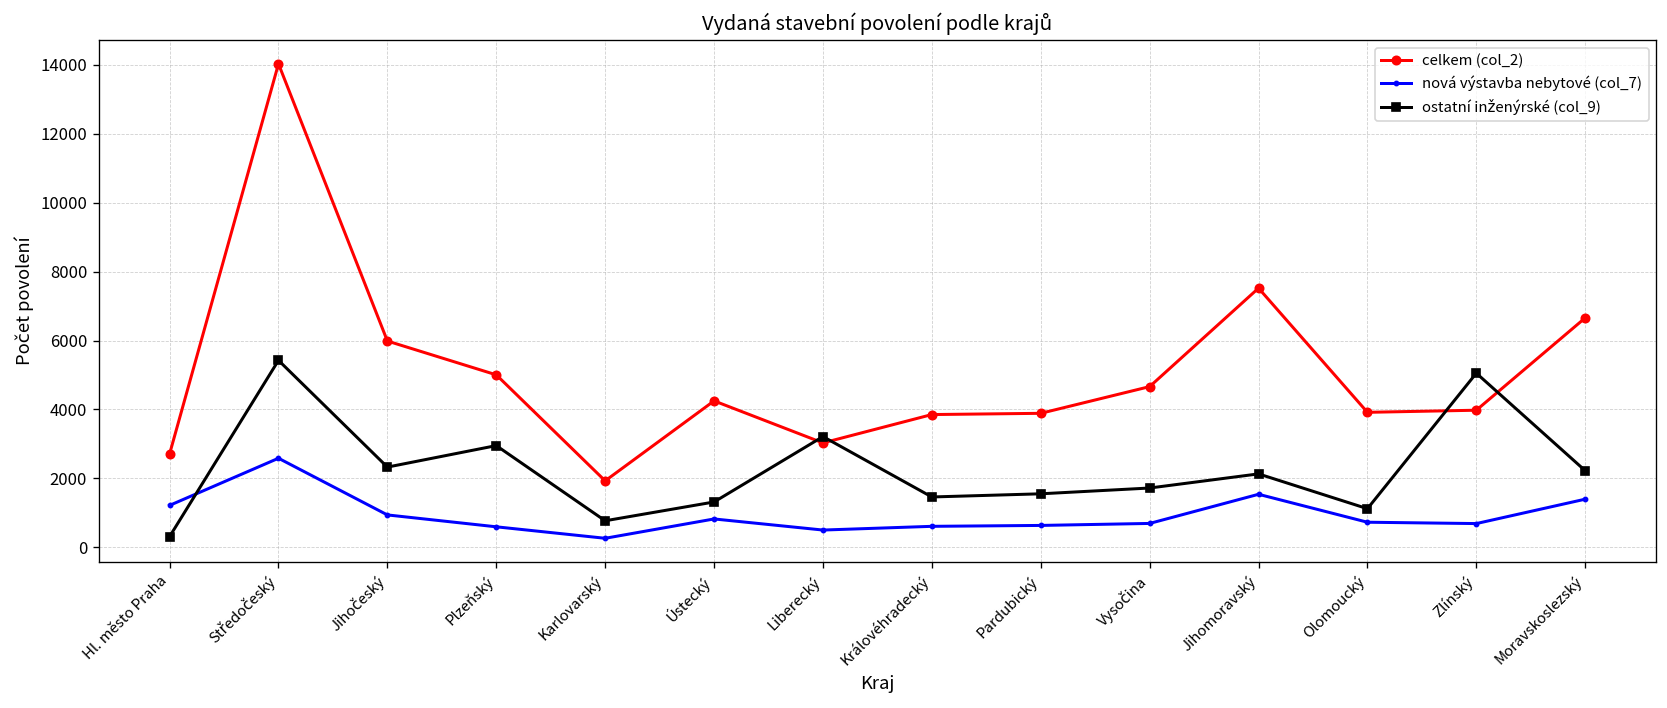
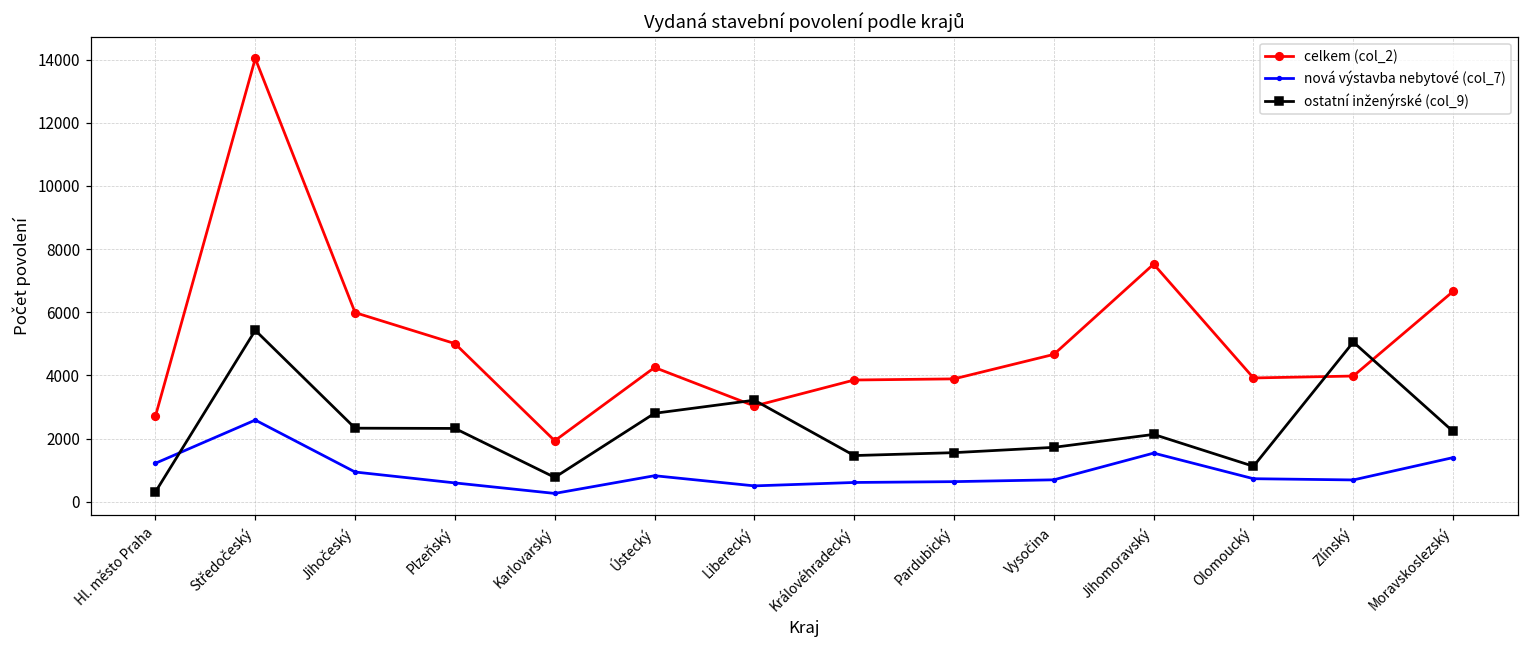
  {
    "celkem (col_2)": {
      "Hl. město Praha": 2700,
      "Středočeský": 14000,
      "Jihočeský": 6000,
      "Plzeňský": 5000,
      "Karlovarský": 1900,
      "Ústecký": 4200,
      "Liberecký": 3000,
      "Královéhradecký": 3900,
      "Pardubický": 3900,
      "Vysočina": 4700,
      "Jihomoravský": 7500,
      "Olomoucký": 3900,
      "Zlínský": 4000,
      "Moravskoslezský": 6700
    },
    "nová výstavba nebytové (col_7)": {
      "Hl. město Praha": 1200,
      "Středočeský": 2600,
      "Jihočeský": 900,
      "Plzeňský": 600,
      "Karlovarský": 300,
      "Ústecký": 800,
      "Liberecký": 500,
      "Královéhradecký": 600,
      "Pardubický": 600,
      "Vysočina": 700,
      "Jihomoravský": 1500,
      "Olomoucký": 700,
      "Zlínský": 700,
      "Moravskoslezský": 1400
    },
    "ostatní inženýrské (col_9)": {
      "Hl. město Praha": 300,
      "Středočeský": 5400,
      "Jihočeský": 2300,
-     "Plzeňský": 3000,
+     "Plzeňský": 2300,
      "Karlovarský": 800,
-     "Ústecký": 1300,
+     "Ústecký": 2800,
      "Liberecký": 3200,
      "Královéhradecký": 1500,
      "Pardubický": 1600,
      "Vysočina": 1700,
      "Jihomoravský": 2100,
      "Olomoucký": 1100,
      "Zlínský": 5100,
      "Moravskoslezský": 2200
    }
  }
